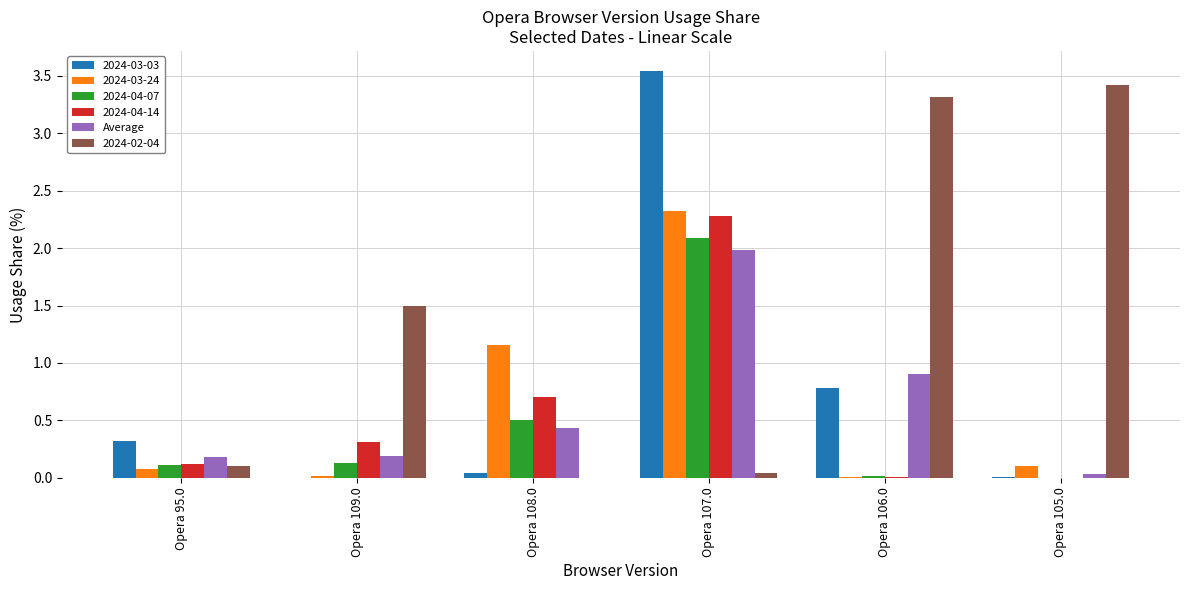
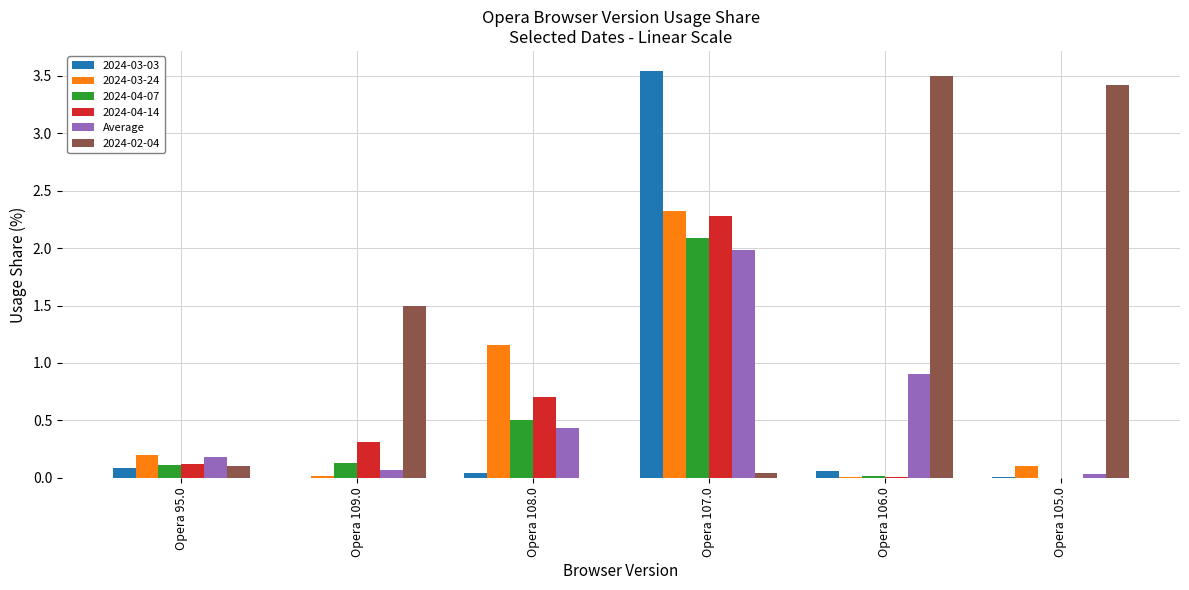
  {
    "2024-03-03": {
-     "Opera 95.0": 0.32,
+     "Opera 95.0": 0.09,
      "Opera 109.0": 0.00,
      "Opera 108.0": 0.04,
      "Opera 107.0": 3.54,
-     "Opera 106.0": 0.78
+     "Opera 106.0": 0.06
    },
    "2024-03-24": {
-     "Opera 95.0": 0.08,
+     "Opera 95.0": 0.20,
      "Opera 108.0": 1.16,
      "Opera 107.0": 2.32,
      "Opera 105.0": 0.10
    },
    "2024-04-07": {
      "Opera 95.0": 0.11,
      "Opera 109.0": 0.13,
      "Opera 108.0": 0.50,
      "Opera 107.0": 2.09,
      "Opera 105.0": 0.00
    },
    "2024-04-14": {
      "Opera 95.0": 0.12,
      "Opera 109.0": 0.31,
      "Opera 108.0": 0.70,
      "Opera 107.0": 2.28,
      "Opera 105.0": 0.00
    },
    "Average": {
      "Opera 95.0": 0.18,
-     "Opera 109.0": 0.19,
+     "Opera 109.0": 0.07,
      "Opera 108.0": 0.43,
      "Opera 107.0": 1.98,
      "Opera 106.0": 0.90,
      "Opera 105.0": 0.03
    },
    "2024-02-04": {
      "Opera 95.0": 0.10,
      "Opera 109.0": 1.50,
      "Opera 108.0": 0.00,
      "Opera 107.0": 0.04,
-     "Opera 106.0": 3.32,
+     "Opera 106.0": 3.50,
      "Opera 105.0": 3.42
    }
  }
